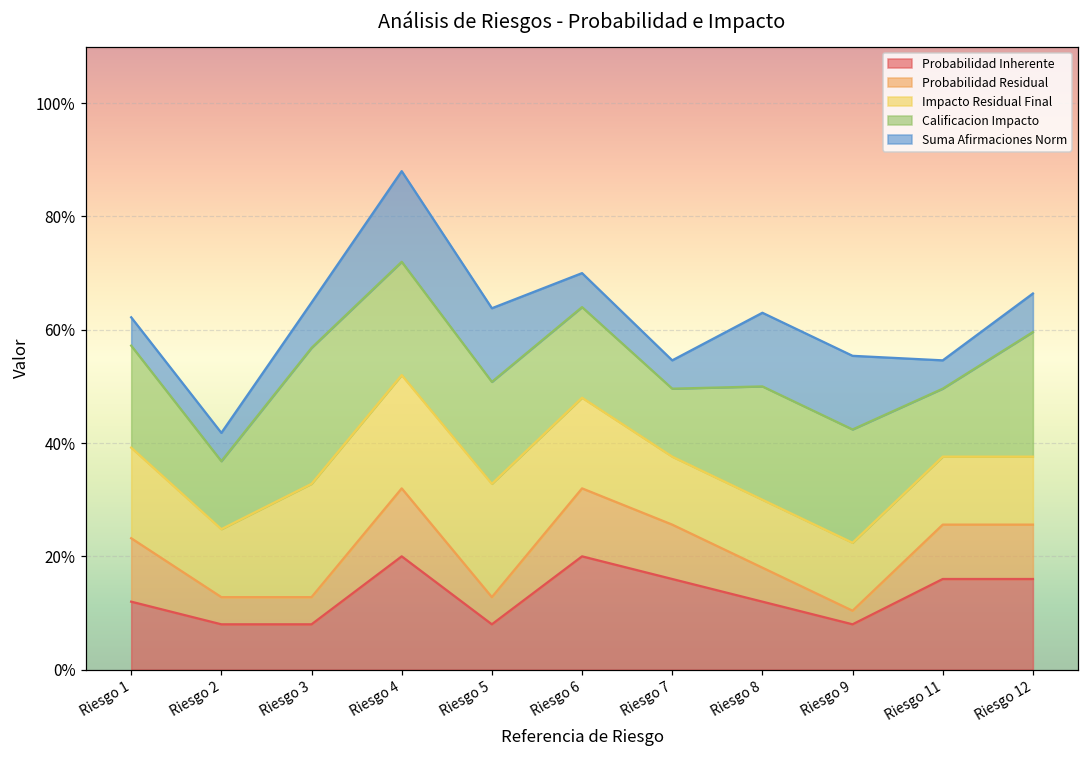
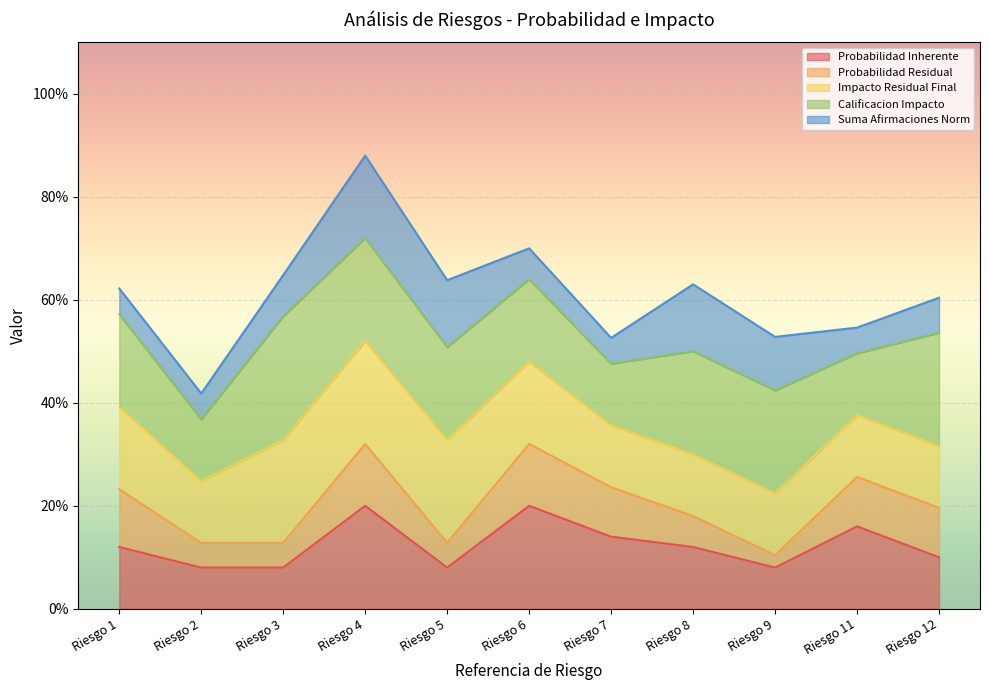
  {
    "Probabilidad Inherente": {
      "Riesgo 1": "12%",
      "Riesgo 2": "8%",
      "Riesgo 3": "8%",
      "Riesgo 4": "20%",
      "Riesgo 5": "8%",
      "Riesgo 6": "20%",
-     "Riesgo 7": "16%",
+     "Riesgo 7": "14%",
      "Riesgo 8": "12%",
      "Riesgo 9": "8%",
      "Riesgo 11": "16%",
-     "Riesgo 12": "16%"
+     "Riesgo 12": "10%"
    },
    "Calificacion Impacto": {
      "Riesgo 1": "18%",
      "Riesgo 2": "12%",
      "Riesgo 3": "24%",
      "Riesgo 4": "20%",
      "Riesgo 5": "18%",
      "Riesgo 6": "16%",
      "Riesgo 7": "12%",
      "Riesgo 8": "20%",
      "Riesgo 9": "20%",
      "Riesgo 11": "12%",
      "Riesgo 12": "22%"
    },
    "Suma Afirmaciones Norm": {
      "Riesgo 1": "5%",
      "Riesgo 2": "5%",
      "Riesgo 3": "8%",
      "Riesgo 4": "16%",
      "Riesgo 5": "13%",
      "Riesgo 6": "6%",
      "Riesgo 7": "5%",
      "Riesgo 8": "13%",
-     "Riesgo 9": "13%",
+     "Riesgo 9": "10%",
      "Riesgo 11": "5%",
      "Riesgo 12": "7%"
    }
  }
